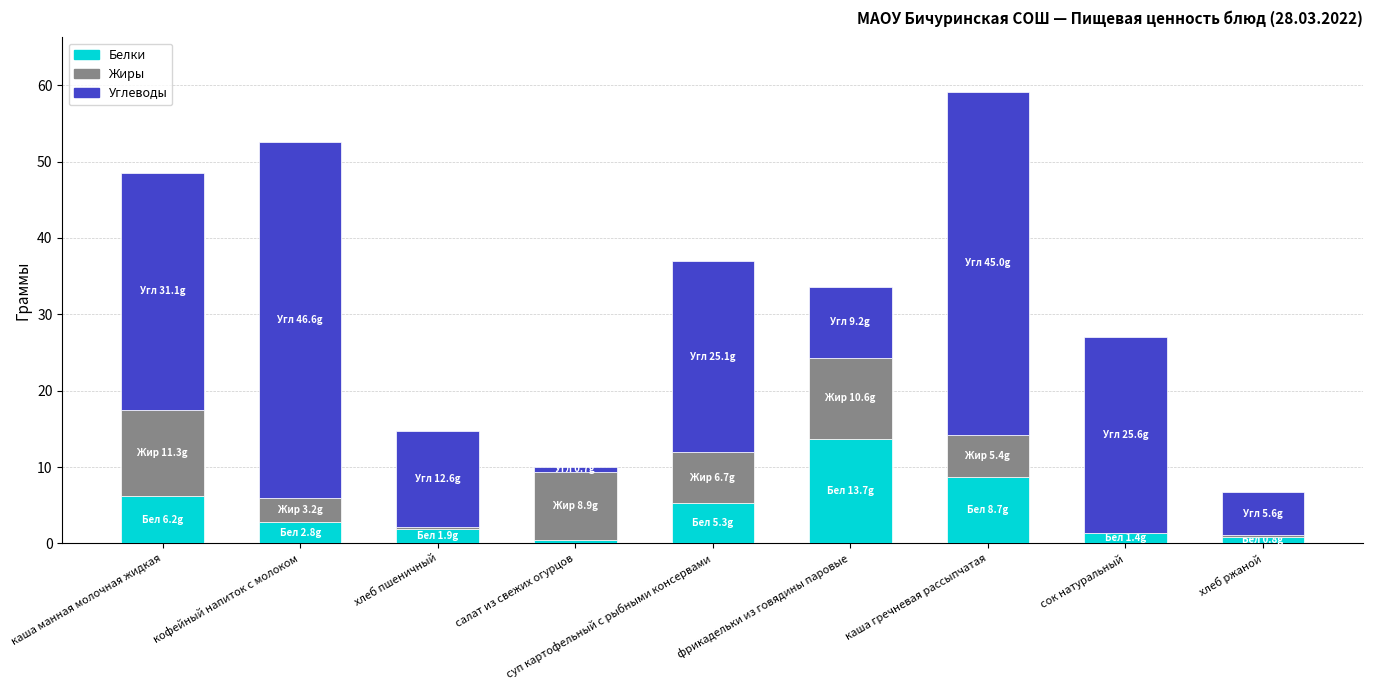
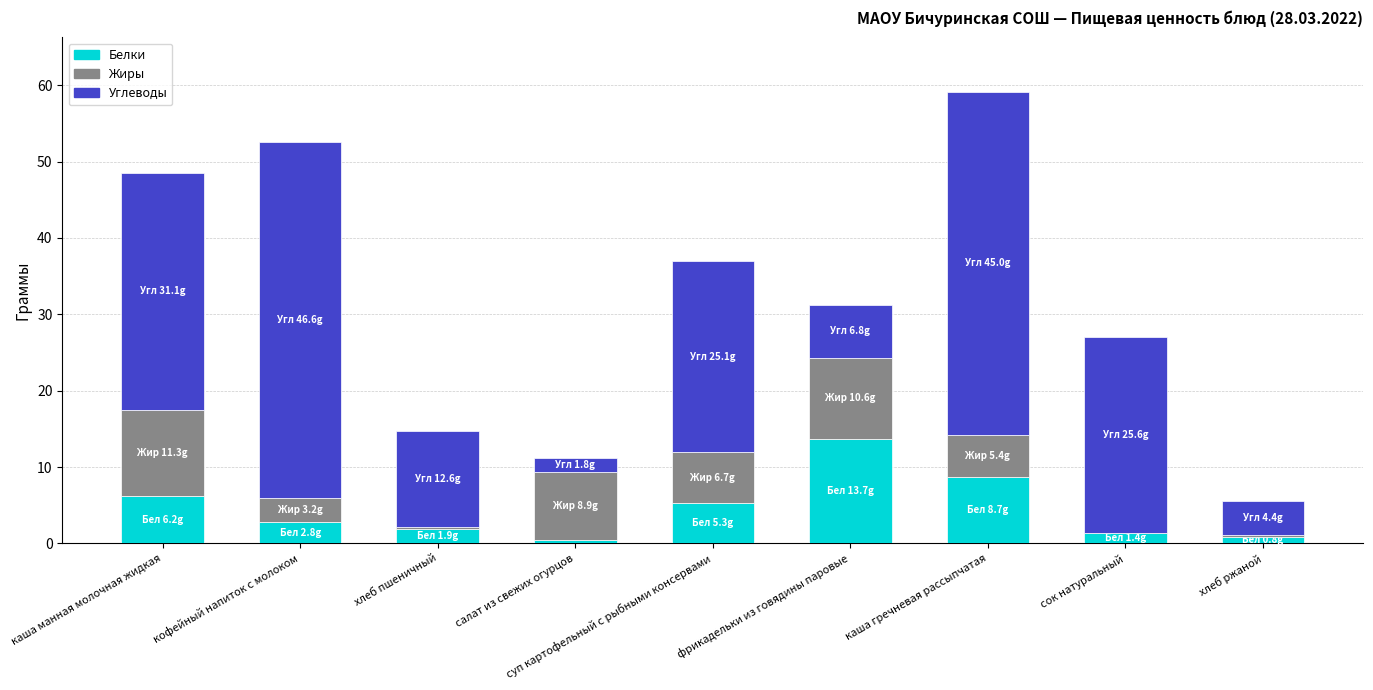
  {
    "Белки": {
      "каша манная молочная жидкая": "6.2g",
      "кофейный напиток с молоком": "2.8g",
      "хлеб пшеничный": "1.9g",
      "суп картофельный с рыбными консервами": "5.3g",
      "фрикадельки из говядины паровые": "13.7g",
      "каша гречневая рассыпчатая": "8.7g",
      "сок натуральный": "1.4g",
      "хлеб ржаной": "0.8g"
    },
    "Жиры": {
      "каша манная молочная жидкая": "11.3g",
      "кофейный напиток с молоком": "3.2g",
      "салат из свежих огурцов": "8.9g",
      "суп картофельный с рыбными консервами": "6.7g",
      "фрикадельки из говядины паровые": "10.6g",
      "каша гречневая рассыпчатая": "5.4g"
    },
    "Углеводы": {
      "каша манная молочная жидкая": "31.1g",
      "кофейный напиток с молоком": "46.6g",
      "хлеб пшеничный": "12.6g",
-     "салат из свежих огурцов": "1",
+     "салат из свежих огурцов": "2",
      "суп картофельный с рыбными консервами": "25.1g",
-     "фрикадельки из говядины паровые": "9.2g",
+     "фрикадельки из говядины паровые": "6.8g",
      "каша гречневая рассыпчатая": "45.0g",
      "сок натуральный": "25.6g",
-     "хлеб ржаной": "5.6g"
+     "хлеб ржаной": "4.4g"
    }
  }
